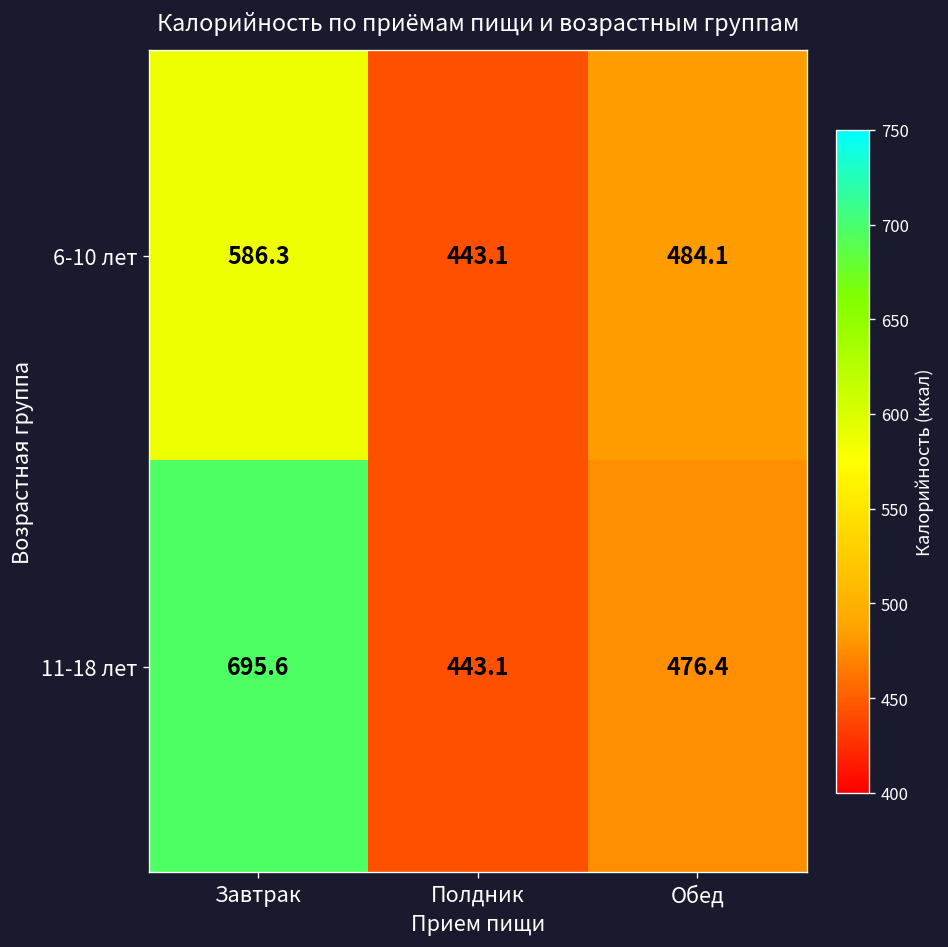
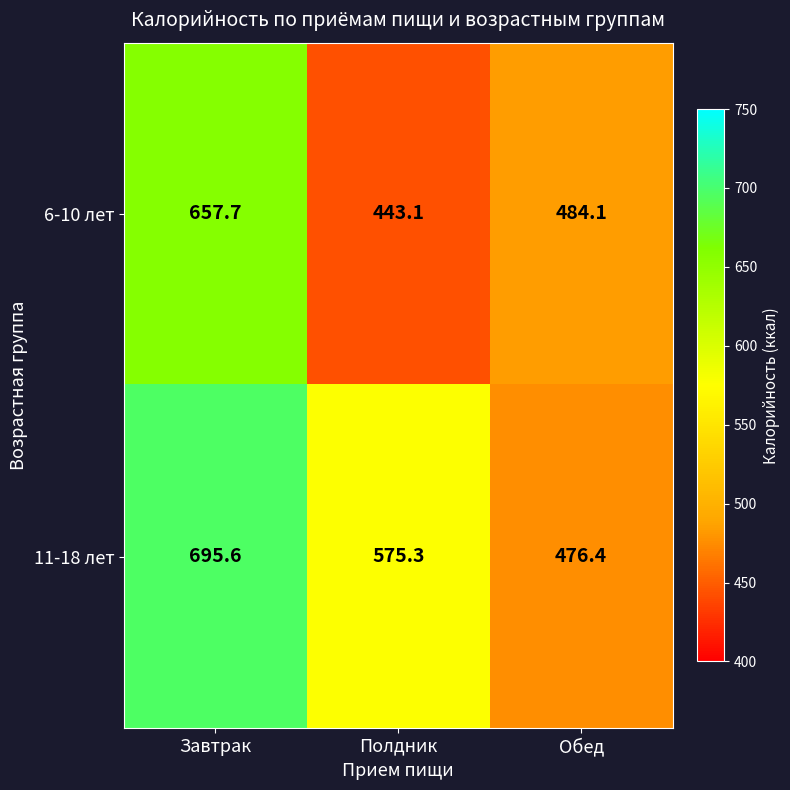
  {
    "6-10 лет": {
-     "Завтрак": 586.3,
+     "Завтрак": 657.7,
      "Полдник": 443.1,
      "Обед": 484.1
    },
    "11-18 лет": {
      "Завтрак": 695.6,
-     "Полдник": 443.1,
+     "Полдник": 575.3,
      "Обед": 476.4
    }
  }
